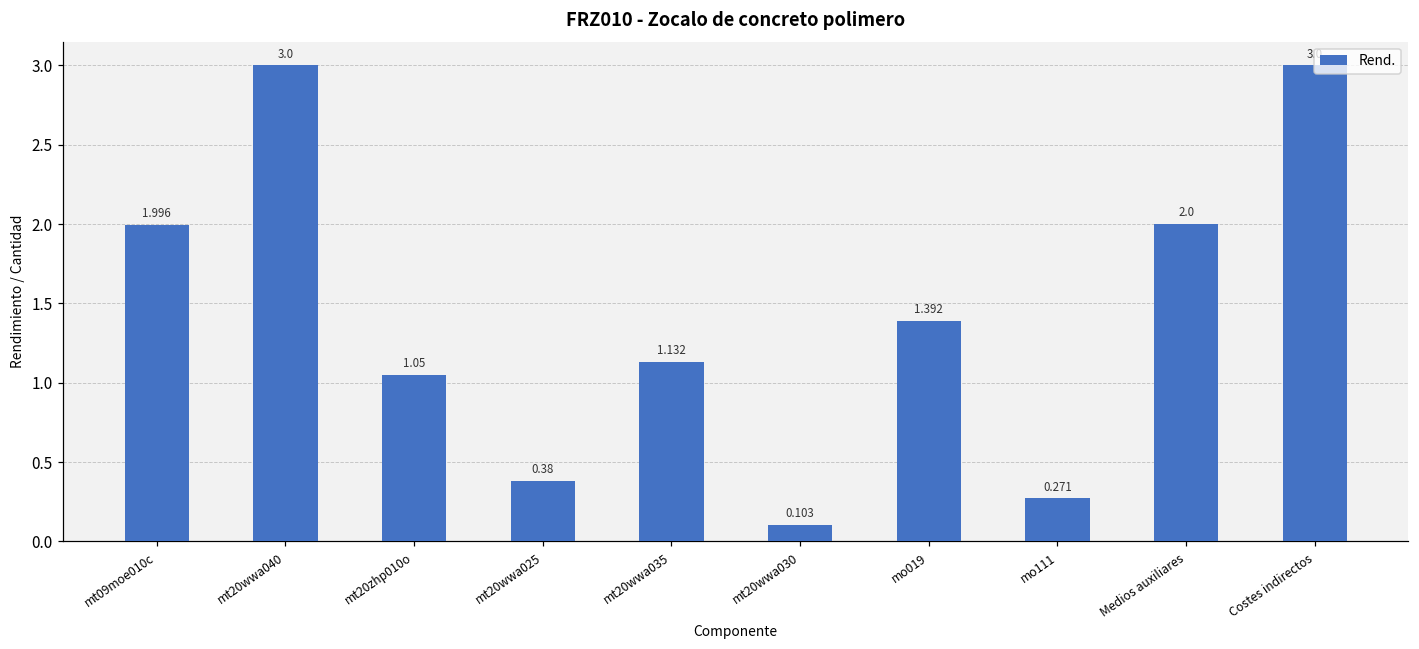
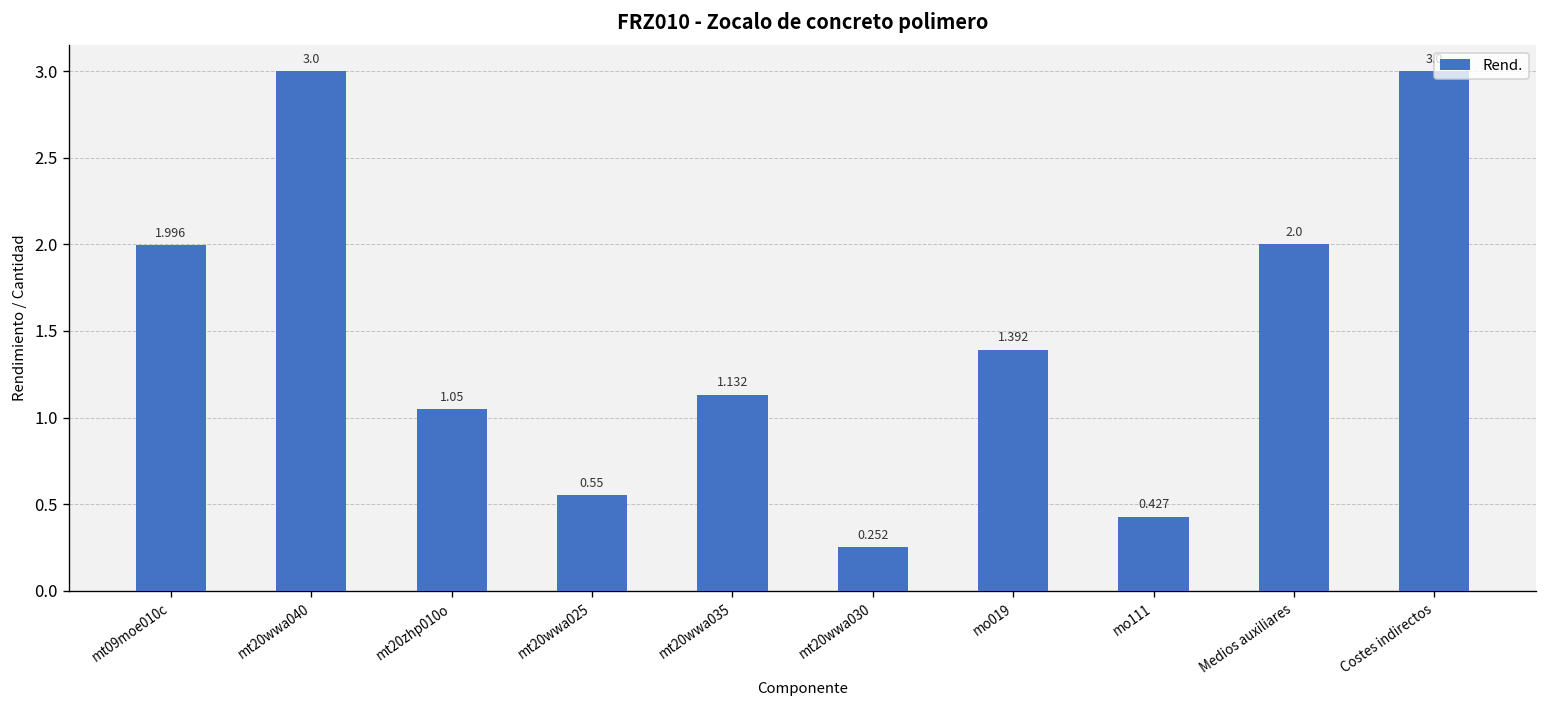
  {
    "mt09moe010c": 1.996,
    "mt20wwa040": 3.0,
    "mt20zhp010o": 1.05,
-   "mt20wwa025": 0.38,
+   "mt20wwa025": 0.55,
    "mt20wwa035": 1.132,
-   "mt20wwa030": 0.103,
+   "mt20wwa030": 0.252,
    "mo019": 1.392,
-   "mo111": 0.271,
+   "mo111": 0.427,
    "Medios auxiliares": 2.0
  }
